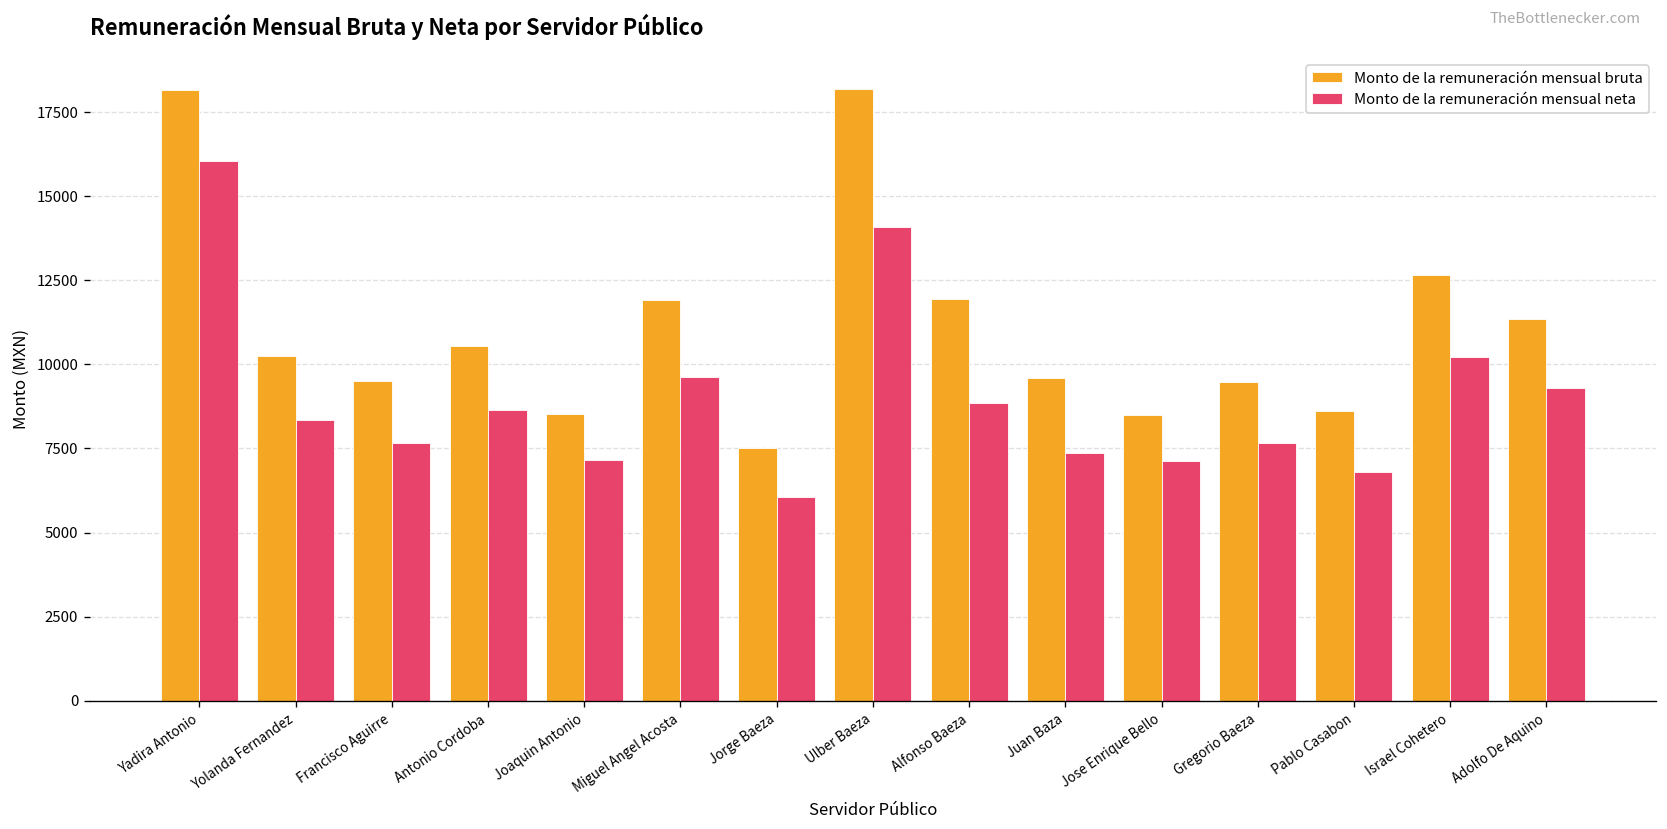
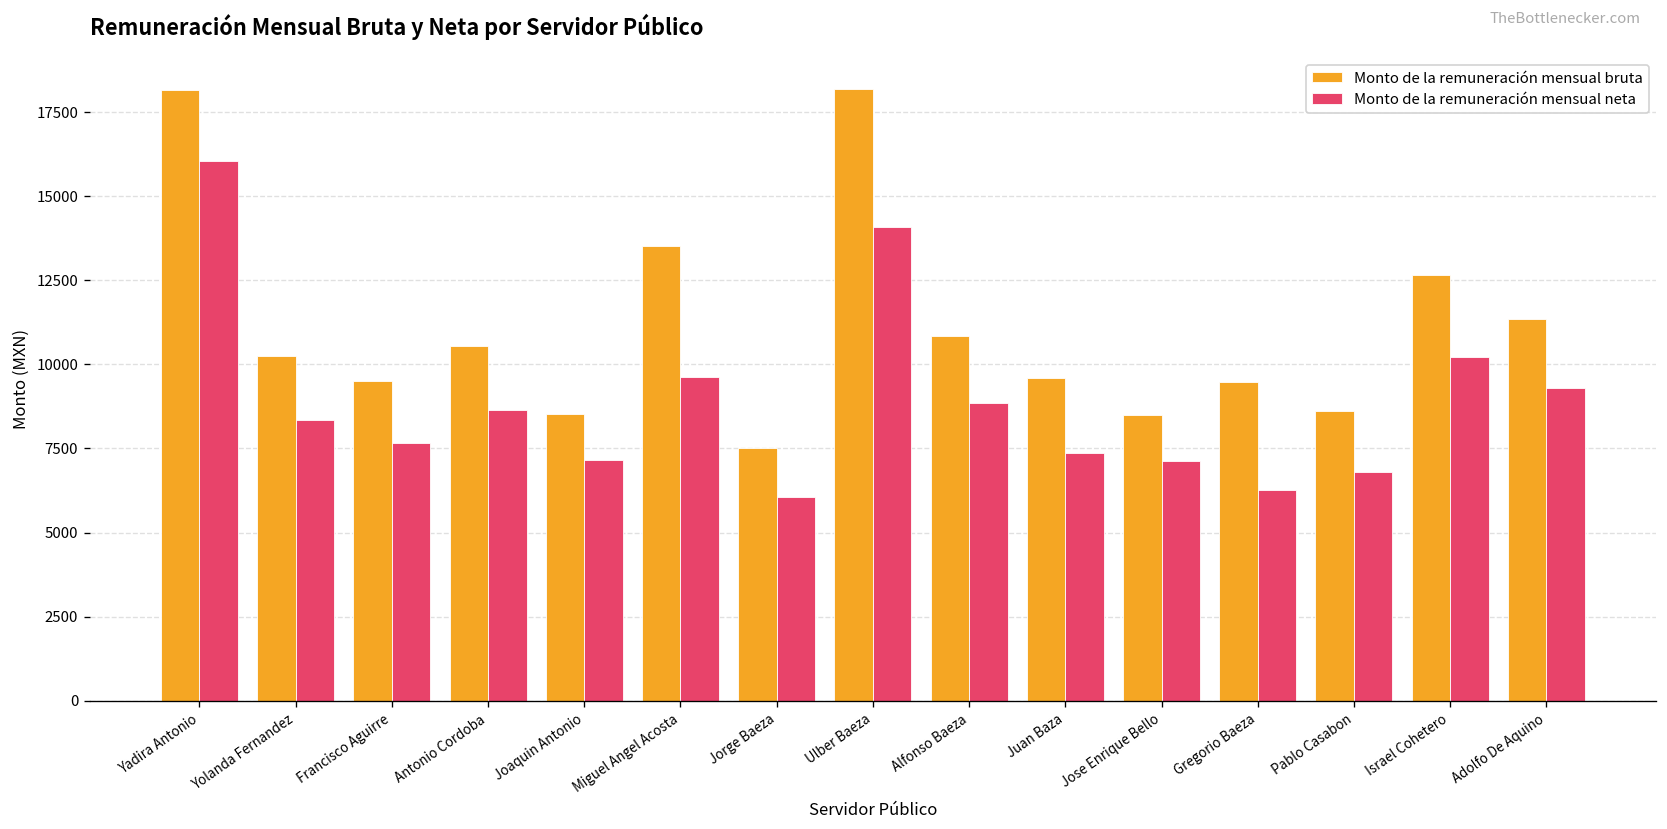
  {
    "Monto de la remuneración mensual bruta": {
      "Yadira Antonio": 18200,
      "Yolanda Fernandez": 10200,
      "Francisco Aguirre": 9500,
      "Antonio Cordoba": 10600,
      "Joaquin Antonio": 8500,
-     "Miguel Angel Acosta": 11900,
+     "Miguel Angel Acosta": 13500,
      "Jorge Baeza": 7500,
      "Ulber Baeza": 18200,
-     "Alfonso Baeza": 12000,
+     "Alfonso Baeza": 10900,
      "Juan Baza": 9600,
      "Jose Enrique Bello": 8500,
      "Gregorio Baeza": 9500,
      "Pablo Casabon": 8600,
      "Israel Cohetero": 12700,
      "Adolfo De Aquino": 11400
    },
    "Monto de la remuneración mensual neta": {
      "Yadira Antonio": 16100,
      "Yolanda Fernandez": 8400,
      "Francisco Aguirre": 7700,
      "Antonio Cordoba": 8600,
      "Joaquin Antonio": 7200,
      "Miguel Angel Acosta": 9600,
      "Jorge Baeza": 6000,
      "Ulber Baeza": 14100,
      "Alfonso Baeza": 8900,
      "Juan Baza": 7400,
      "Jose Enrique Bello": 7100,
-     "Gregorio Baeza": 7700,
+     "Gregorio Baeza": 6300,
      "Pablo Casabon": 6800,
      "Israel Cohetero": 10200,
      "Adolfo De Aquino": 9300
    }
  }
